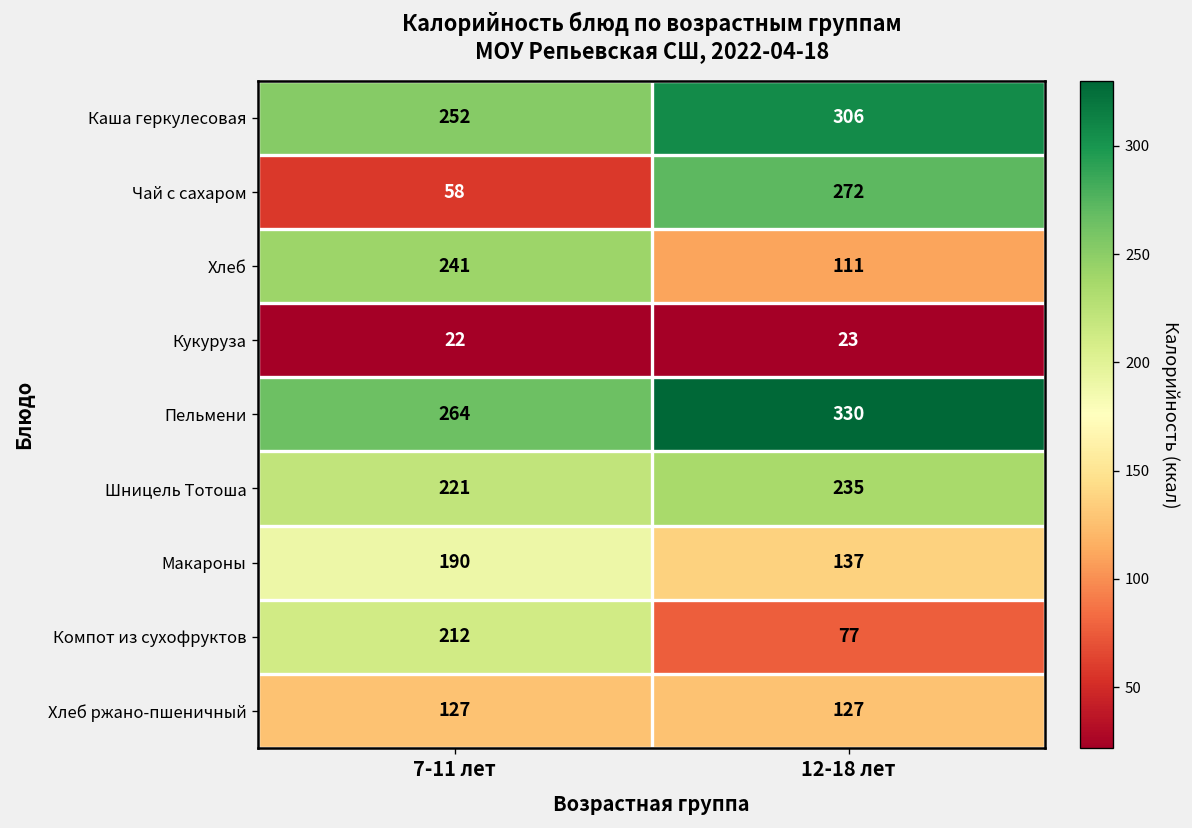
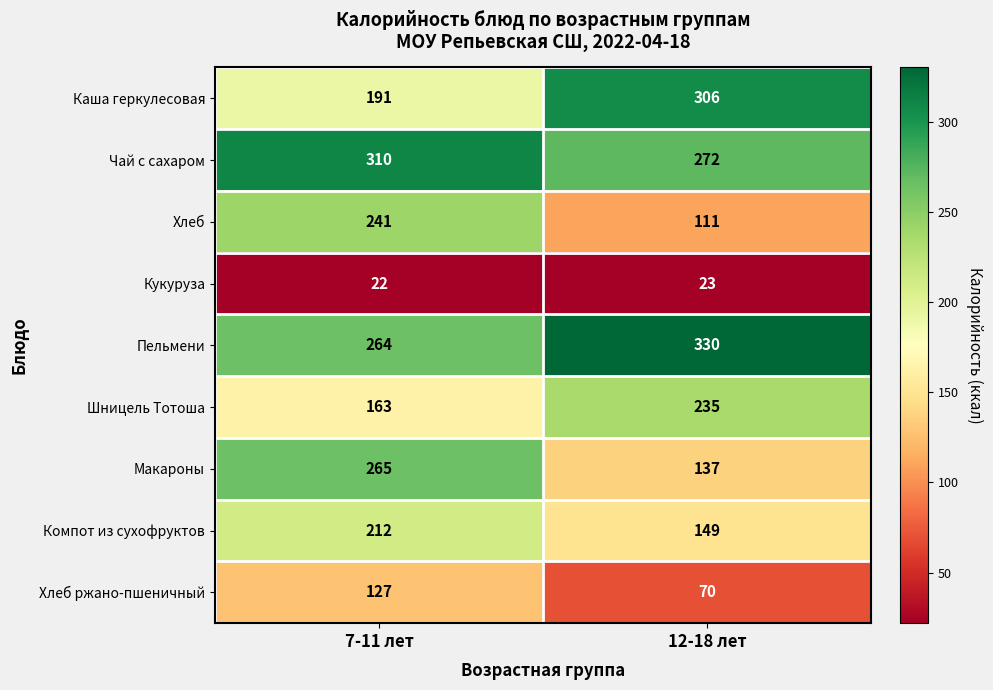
  {
    "Каша геркулесовая": {
-     "7-11 лет": 252,
+     "7-11 лет": 191,
      "12-18 лет": 306
    },
    "Чай с сахаром": {
-     "7-11 лет": 58,
+     "7-11 лет": 310,
      "12-18 лет": 272
    },
    "Хлеб": {
      "7-11 лет": 241,
      "12-18 лет": 111
    },
    "Кукуруза": {
      "7-11 лет": 22,
      "12-18 лет": 23
    },
    "Пельмени": {
      "7-11 лет": 264,
      "12-18 лет": 330
    },
    "Шницель Тотоша": {
-     "7-11 лет": 221,
+     "7-11 лет": 163,
      "12-18 лет": 235
    },
    "Макароны": {
-     "7-11 лет": 190,
+     "7-11 лет": 265,
      "12-18 лет": 137
    },
    "Компот из сухофруктов": {
      "7-11 лет": 212,
-     "12-18 лет": 77
+     "12-18 лет": 149
    },
    "Хлеб ржано-пшеничный": {
      "7-11 лет": 127,
-     "12-18 лет": 127
+     "12-18 лет": 70
    }
  }
